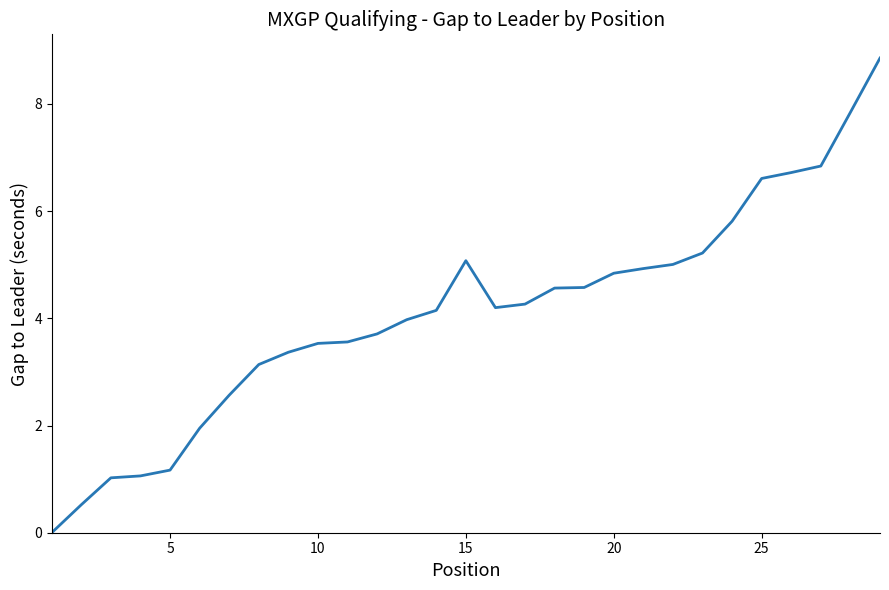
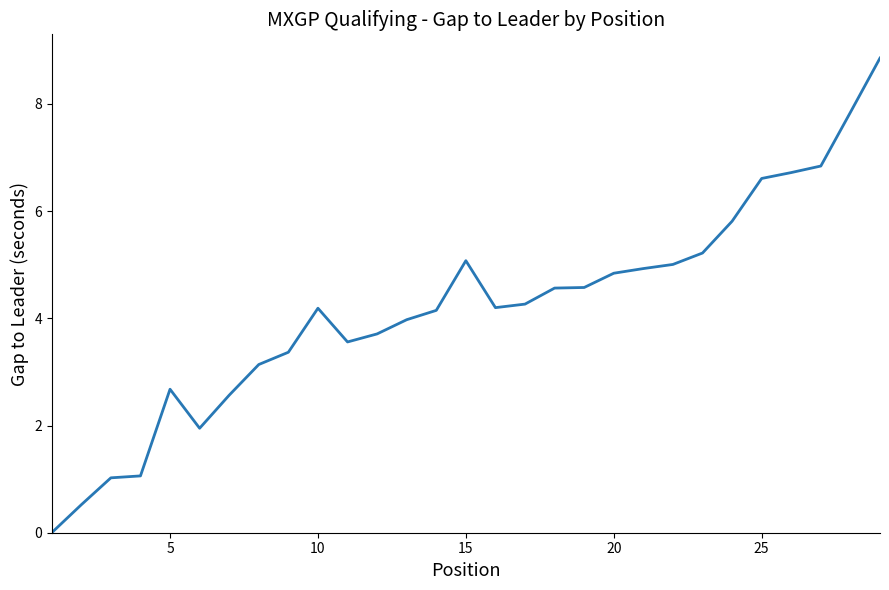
  {
-   "5": 1.2,
-   "10": 3.5,
+   "5": 2.7,
+   "10": 4.2,
    "15": 5.1,
    "20": 4.8,
    "25": 6.6
  }
